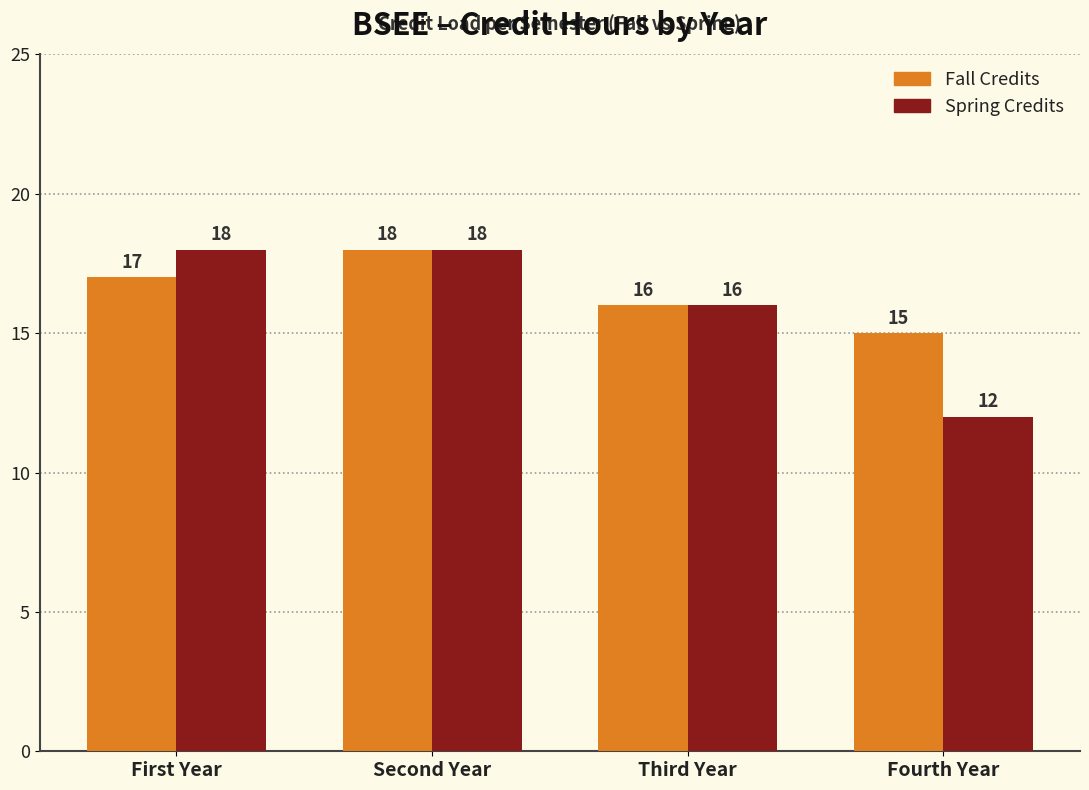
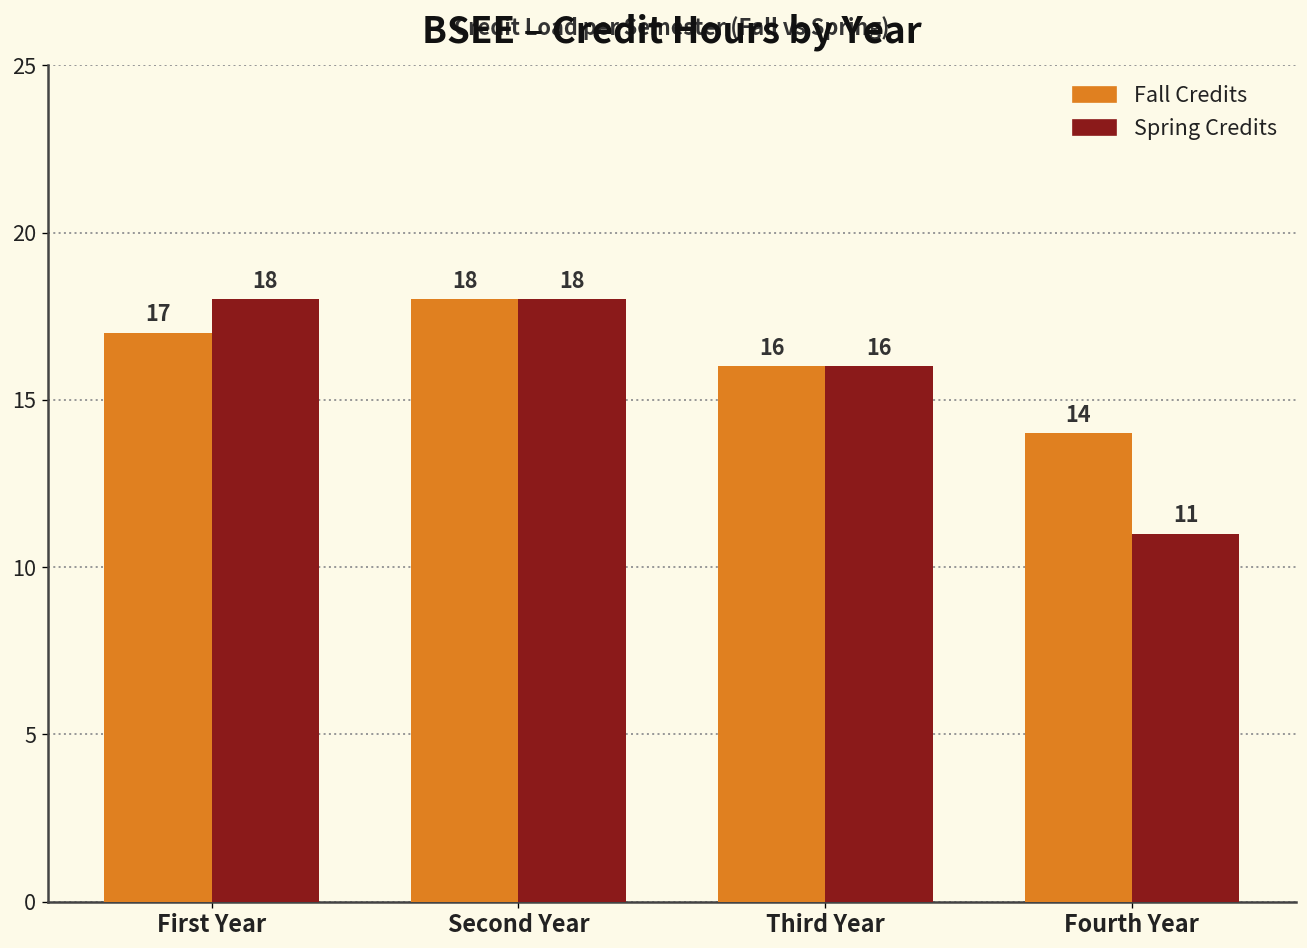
  {
    "Fall Credits": {
      "First Year": 17,
      "Second Year": 18,
      "Third Year": 16,
-     "Fourth Year": 15
+     "Fourth Year": 14
    },
    "Spring Credits": {
      "First Year": 18,
      "Second Year": 18,
      "Third Year": 16,
-     "Fourth Year": 12
+     "Fourth Year": 11
    }
  }
